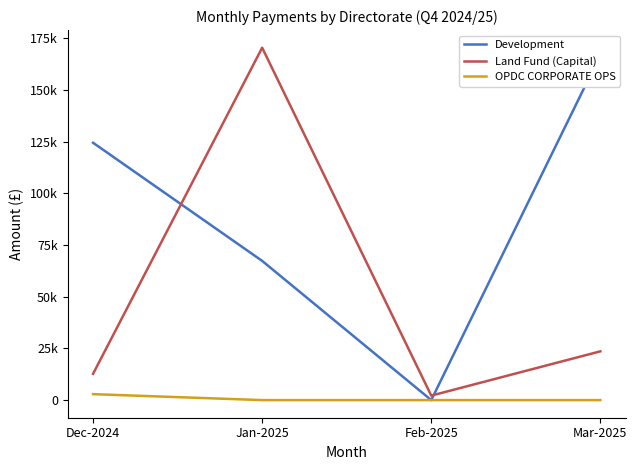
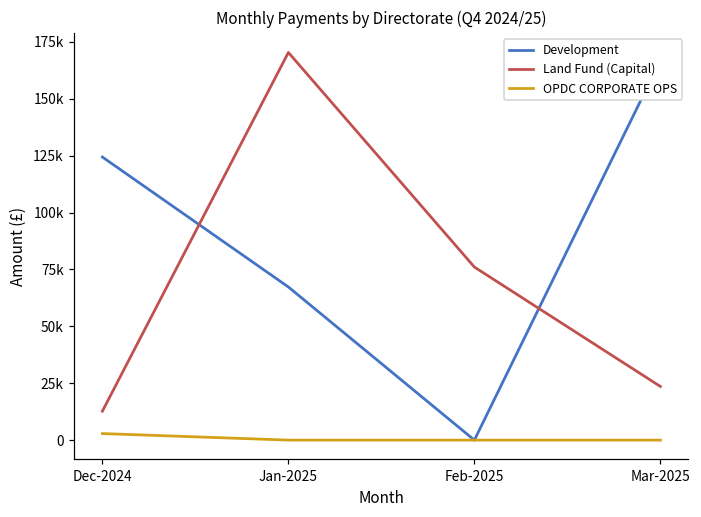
  {
    "Development": {
      "Dec-2024": 124000,
      "Jan-2025": 67000
    },
    "Land Fund (Capital)": {
      "Dec-2024": 13000,
      "Jan-2025": 170000,
-     "Feb-2025": 2000,
+     "Feb-2025": 76000,
      "Mar-2025": 24000
    },
    "OPDC CORPORATE OPS": {
      "Dec-2024": 3000,
      "Jan-2025": 0,
      "Mar-2025": 0
    }
  }
